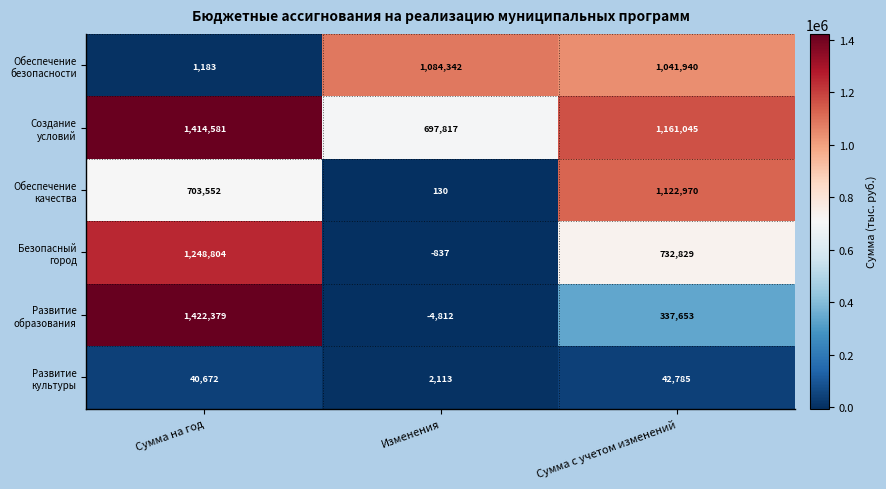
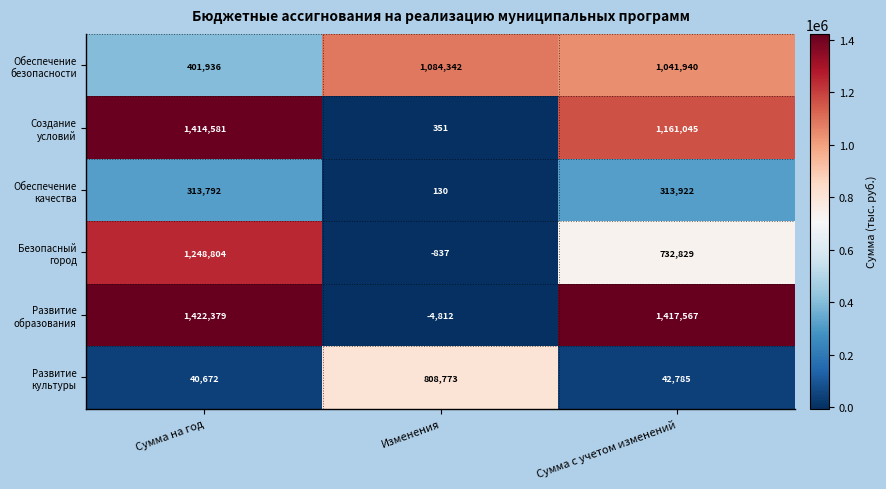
  {
    "Обеспечение безопасности": {
-     "Сумма на год": "1,183",
+     "Сумма на год": "401,936",
      "Изменения": "1,084,342",
      "Сумма с учетом изменений": "1,041,940"
    },
    "Создание условий": {
      "Сумма на год": "1,414,581",
-     "Изменения": "697,817",
+     "Изменения": "351",
      "Сумма с учетом изменений": "1,161,045"
    },
    "Обеспечение качества": {
-     "Сумма на год": "703,552",
+     "Сумма на год": "313,792",
      "Изменения": "130",
-     "Сумма с учетом изменений": "1,122,970"
+     "Сумма с учетом изменений": "313,922"
    },
    "Безопасный город": {
      "Сумма на год": "1,248,804",
      "Изменения": "-837",
      "Сумма с учетом изменений": "732,829"
    },
    "Развитие образования": {
      "Сумма на год": "1,422,379",
      "Изменения": "-4,812",
-     "Сумма с учетом изменений": "337,653"
+     "Сумма с учетом изменений": "1,417,567"
    },
    "Развитие культуры": {
      "Сумма на год": "40,672",
-     "Изменения": "2,113",
+     "Изменения": "808,773",
      "Сумма с учетом изменений": "42,785"
    }
  }
